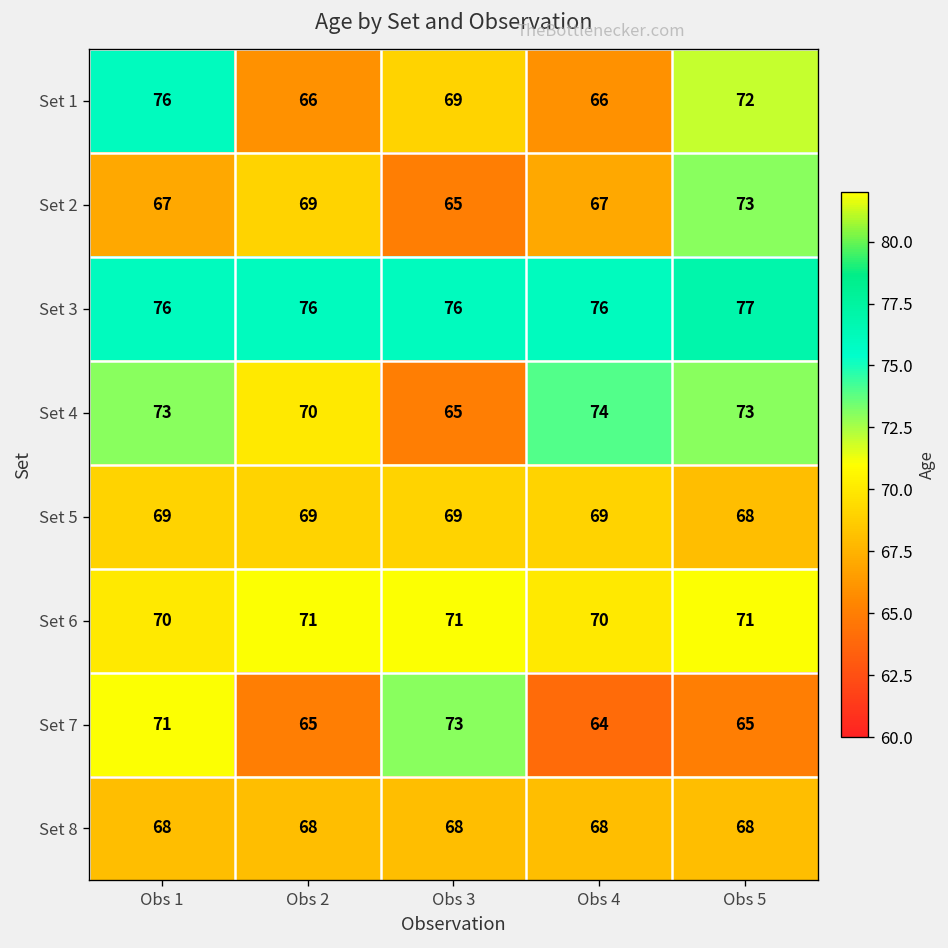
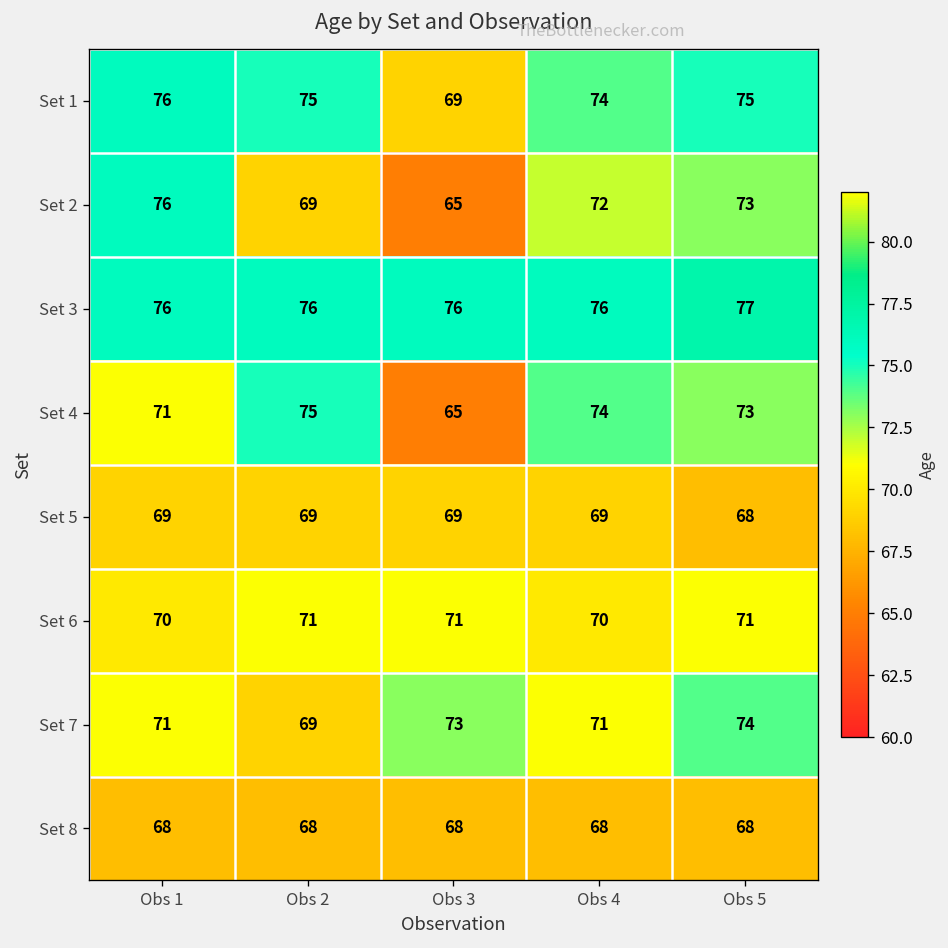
  {
    "Set 1": {
      "Obs 1": 76,
-     "Obs 2": 66,
+     "Obs 2": 75,
      "Obs 3": 69,
-     "Obs 4": 66,
-     "Obs 5": 72
+     "Obs 4": 74,
+     "Obs 5": 75
    },
    "Set 2": {
-     "Obs 1": 67,
+     "Obs 1": 76,
      "Obs 2": 69,
      "Obs 3": 65,
-     "Obs 4": 67,
+     "Obs 4": 72,
      "Obs 5": 73
    },
    "Set 3": {
      "Obs 1": 76,
      "Obs 2": 76,
      "Obs 3": 76,
      "Obs 4": 76,
      "Obs 5": 77
    },
    "Set 4": {
-     "Obs 1": 73,
-     "Obs 2": 70,
+     "Obs 1": 71,
+     "Obs 2": 75,
      "Obs 3": 65,
      "Obs 4": 74,
      "Obs 5": 73
    },
    "Set 5": {
      "Obs 1": 69,
      "Obs 2": 69,
      "Obs 3": 69,
      "Obs 4": 69,
      "Obs 5": 68
    },
    "Set 6": {
      "Obs 1": 70,
      "Obs 2": 71,
      "Obs 3": 71,
      "Obs 4": 70,
      "Obs 5": 71
    },
    "Set 7": {
      "Obs 1": 71,
-     "Obs 2": 65,
+     "Obs 2": 69,
      "Obs 3": 73,
-     "Obs 4": 64,
-     "Obs 5": 65
+     "Obs 4": 71,
+     "Obs 5": 74
    },
    "Set 8": {
      "Obs 1": 68,
      "Obs 2": 68,
      "Obs 3": 68,
      "Obs 4": 68,
      "Obs 5": 68
    }
  }
